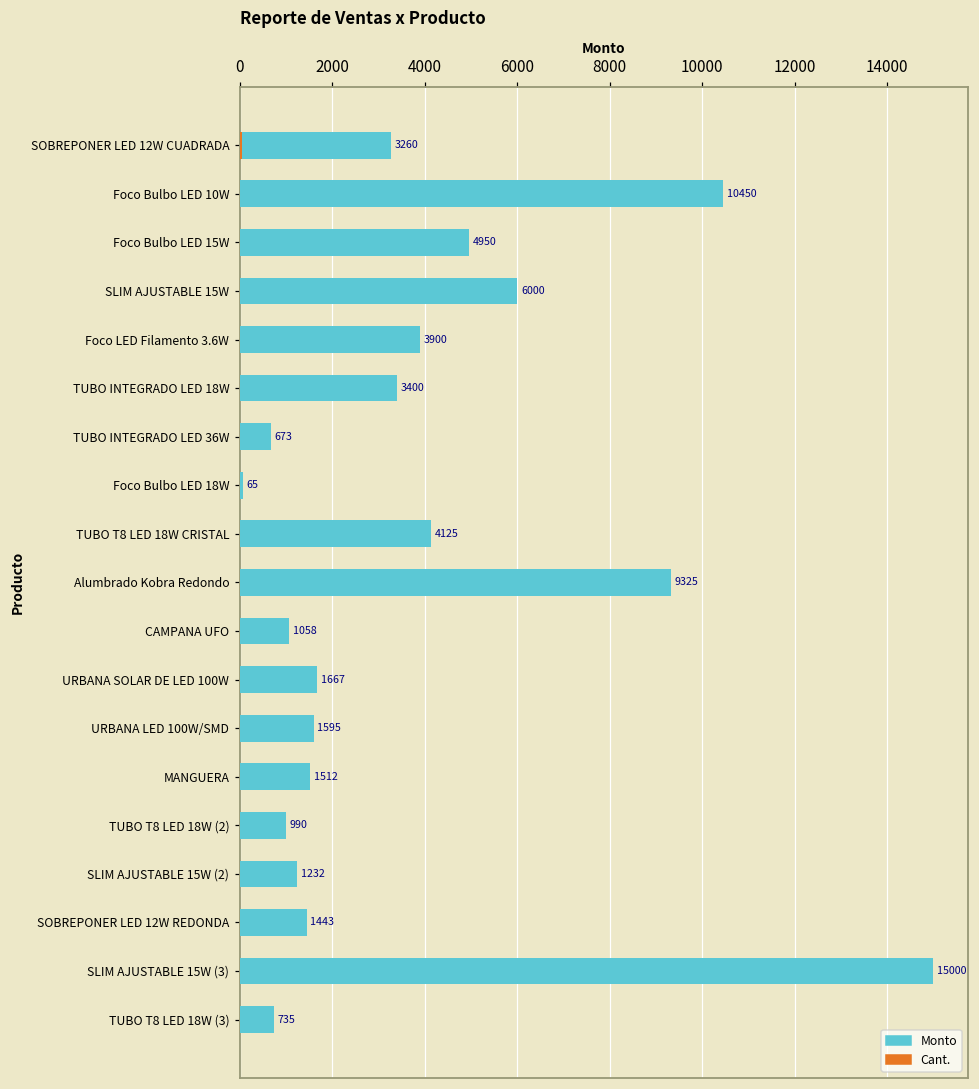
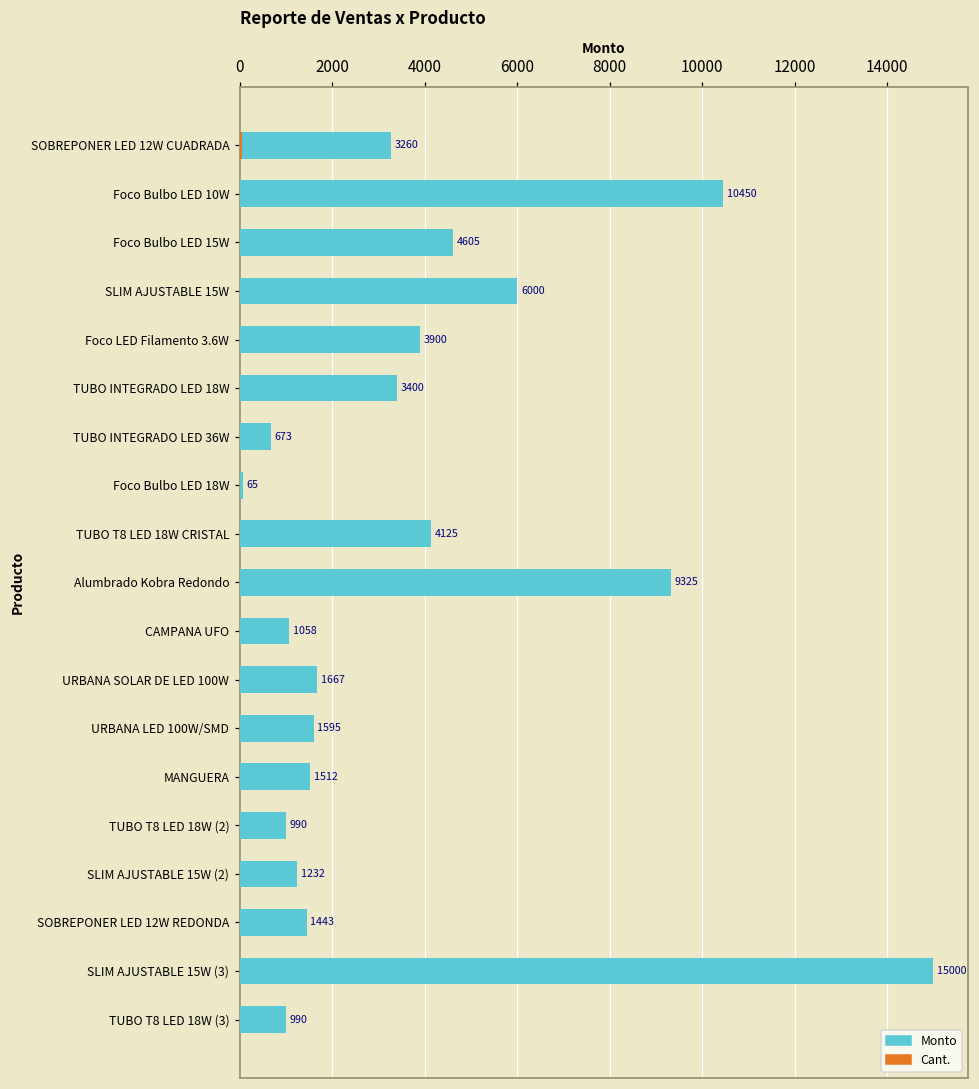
  {
    "Monto": {
      "SOBREPONER LED 12W CUADRADA": 3260,
      "Foco Bulbo LED 10W": 10450,
-     "Foco Bulbo LED 15W": 4950,
+     "Foco Bulbo LED 15W": 4605,
      "SLIM AJUSTABLE 15W": 6000,
      "Foco LED Filamento 3.6W": 3900,
      "TUBO INTEGRADO LED 18W": 3400,
      "TUBO INTEGRADO LED 36W": 673,
      "Foco Bulbo LED 18W": 65,
      "TUBO T8 LED 18W CRISTAL": 4125,
      "Alumbrado Kobra Redondo": 9325,
      "CAMPANA UFO": 1058,
      "URBANA SOLAR DE LED 100W": 1667,
      "URBANA LED 100W/SMD": 1595,
      "MANGUERA": 1512,
      "TUBO T8 LED 18W (2)": 990,
      "SLIM AJUSTABLE 15W (2)": 1232,
      "SOBREPONER LED 12W REDONDA": 1443,
      "SLIM AJUSTABLE 15W (3)": 15000,
-     "TUBO T8 LED 18W (3)": 735
+     "TUBO T8 LED 18W (3)": 990
    }
  }
